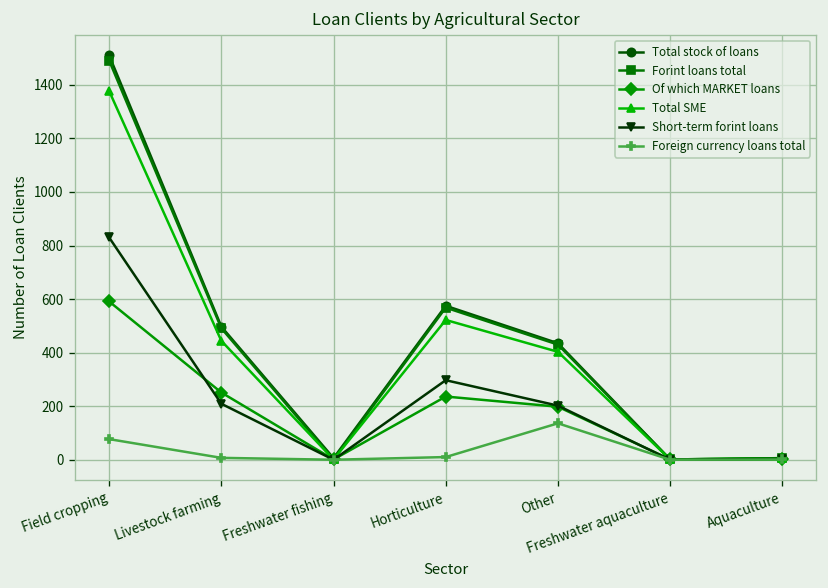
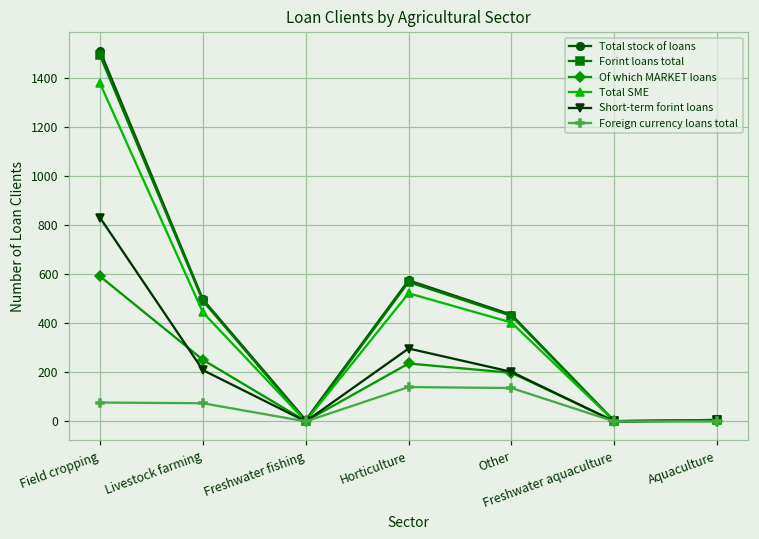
  {
    "Foreign currency loans total": {
      "Field cropping": 80,
-     "Livestock farming": 10,
-     "Horticulture": 10,
+     "Livestock farming": 70,
+     "Horticulture": 140,
      "Other": 140
    }
  }
